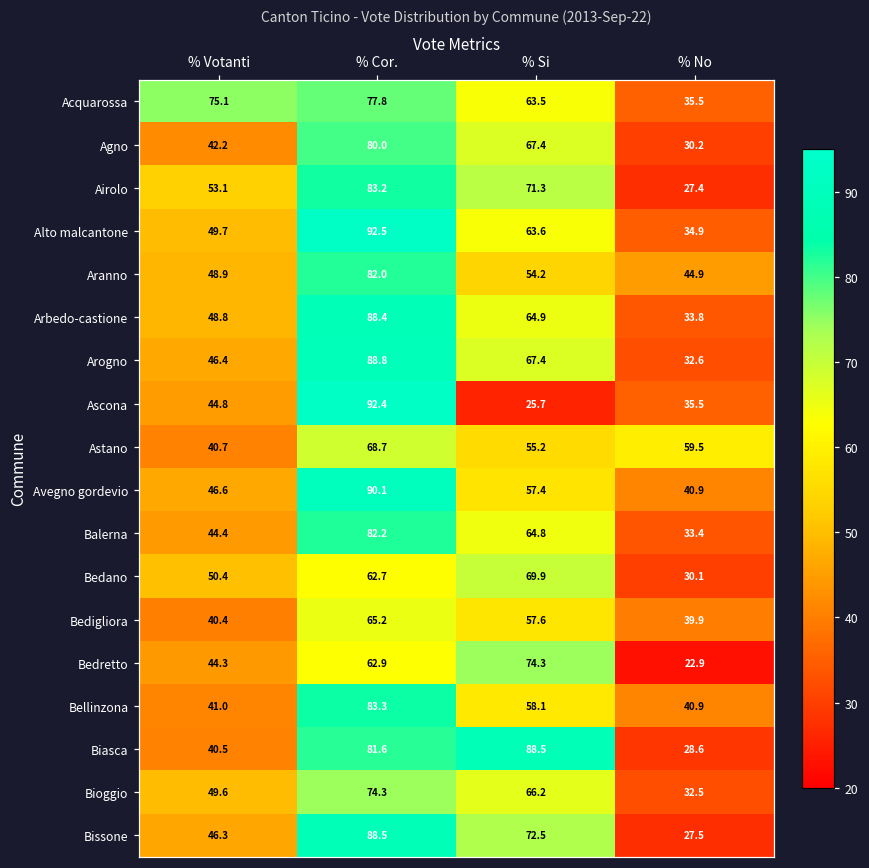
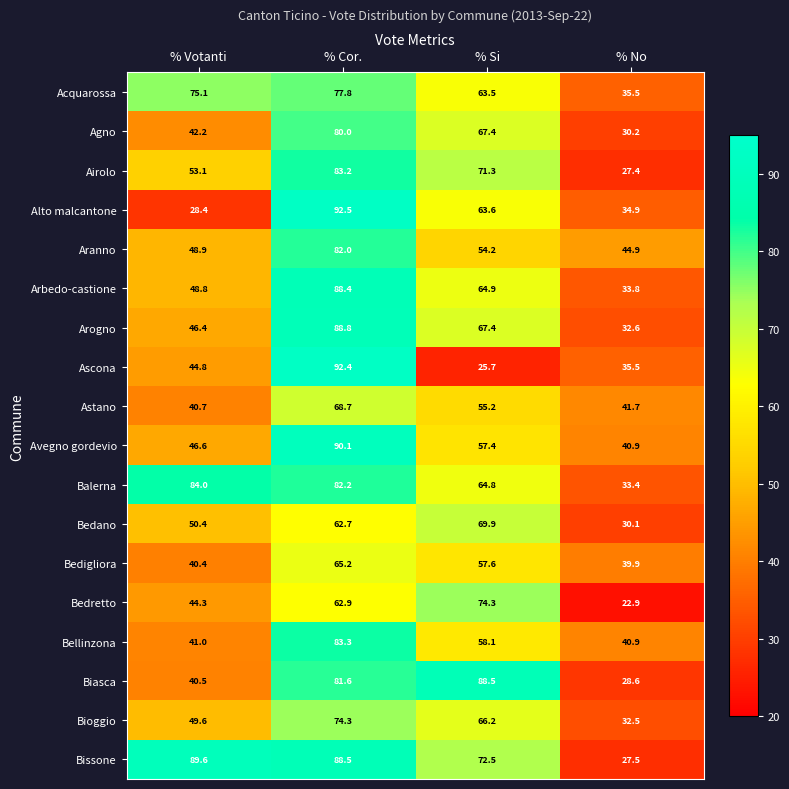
  {
    "Acquarossa": {
      "% Votanti": 75.1,
      "% Cor.": 77.8,
      "% Si": 63.5,
      "% No": 35.5
    },
    "Agno": {
      "% Votanti": 42.2,
      "% Cor.": 80.0,
      "% Si": 67.4,
      "% No": 30.2
    },
    "Airolo": {
      "% Votanti": 53.1,
      "% Cor.": 83.2,
      "% Si": 71.3,
      "% No": 27.4
    },
    "Alto malcantone": {
-     "% Votanti": 49.7,
+     "% Votanti": 28.4,
      "% Cor.": 92.5,
      "% Si": 63.6,
      "% No": 34.9
    },
    "Aranno": {
      "% Votanti": 48.9,
      "% Cor.": 82.0,
      "% Si": 54.2,
      "% No": 44.9
    },
    "Arbedo-castione": {
      "% Votanti": 48.8,
      "% Cor.": 88.4,
      "% Si": 64.9,
      "% No": 33.8
    },
    "Arogno": {
      "% Votanti": 46.4,
      "% Cor.": 88.8,
      "% Si": 67.4,
      "% No": 32.6
    },
    "Ascona": {
      "% Votanti": 44.8,
      "% Cor.": 92.4,
      "% Si": 25.7,
      "% No": 35.5
    },
    "Astano": {
      "% Votanti": 40.7,
      "% Cor.": 68.7,
      "% Si": 55.2,
-     "% No": 59.5
+     "% No": 41.7
    },
    "Avegno gordevio": {
      "% Votanti": 46.6,
      "% Cor.": 90.1,
      "% Si": 57.4,
      "% No": 40.9
    },
    "Balerna": {
-     "% Votanti": 44.4,
+     "% Votanti": 84.0,
      "% Cor.": 82.2,
      "% Si": 64.8,
      "% No": 33.4
    },
    "Bedano": {
      "% Votanti": 50.4,
      "% Cor.": 62.7,
      "% Si": 69.9,
      "% No": 30.1
    },
    "Bedigliora": {
      "% Votanti": 40.4,
      "% Cor.": 65.2,
      "% Si": 57.6,
      "% No": 39.9
    },
    "Bedretto": {
      "% Votanti": 44.3,
      "% Cor.": 62.9,
      "% Si": 74.3,
      "% No": 22.9
    },
    "Bellinzona": {
      "% Votanti": 41.0,
      "% Cor.": 83.3,
      "% Si": 58.1,
      "% No": 40.9
    },
    "Biasca": {
      "% Votanti": 40.5,
      "% Cor.": 81.6,
      "% Si": 88.5,
      "% No": 28.6
    },
    "Bioggio": {
      "% Votanti": 49.6,
      "% Cor.": 74.3,
      "% Si": 66.2,
      "% No": 32.5
    },
    "Bissone": {
-     "% Votanti": 46.3,
+     "% Votanti": 89.6,
      "% Cor.": 88.5,
      "% Si": 72.5,
      "% No": 27.5
    }
  }
